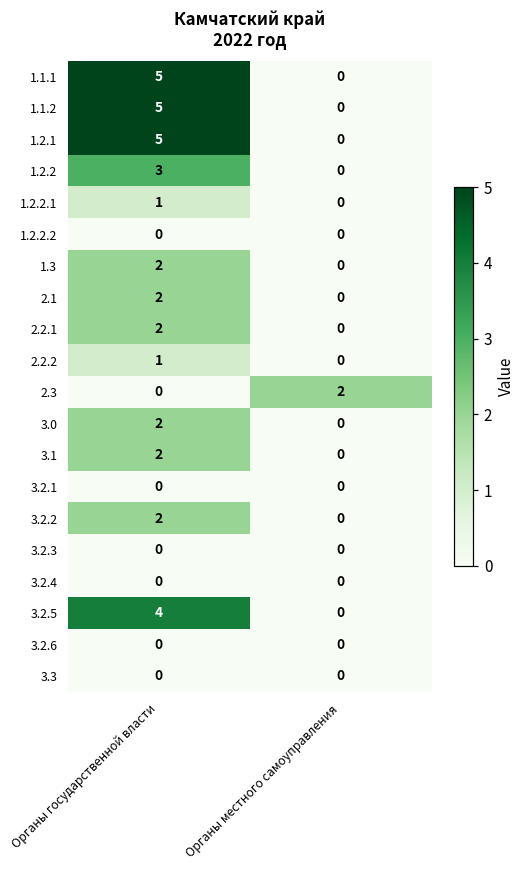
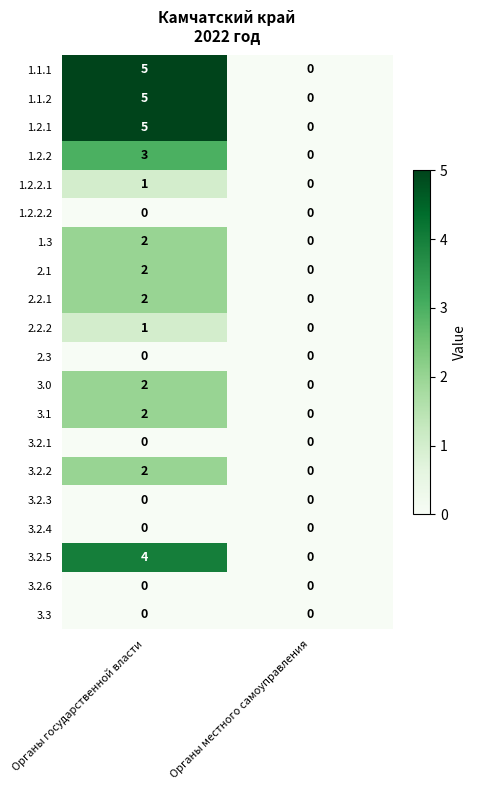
  {
    "1.1.1": {
      "Органы государственной власти": 5,
      "Органы местного самоуправления": 0
    },
    "1.1.2": {
      "Органы государственной власти": 5,
      "Органы местного самоуправления": 0
    },
    "1.2.1": {
      "Органы государственной власти": 5,
      "Органы местного самоуправления": 0
    },
    "1.2.2": {
      "Органы государственной власти": 3,
      "Органы местного самоуправления": 0
    },
    "1.2.2.1": {
      "Органы государственной власти": 1,
      "Органы местного самоуправления": 0
    },
    "1.2.2.2": {
      "Органы государственной власти": 0,
      "Органы местного самоуправления": 0
    },
    "1.3": {
      "Органы государственной власти": 2,
      "Органы местного самоуправления": 0
    },
    "2.1": {
      "Органы государственной власти": 2,
      "Органы местного самоуправления": 0
    },
    "2.2.1": {
      "Органы государственной власти": 2,
      "Органы местного самоуправления": 0
    },
    "2.2.2": {
      "Органы государственной власти": 1,
      "Органы местного самоуправления": 0
    },
    "2.3": {
      "Органы государственной власти": 0,
-     "Органы местного самоуправления": 2
+     "Органы местного самоуправления": 0
    },
    "3.0": {
      "Органы государственной власти": 2,
      "Органы местного самоуправления": 0
    },
    "3.1": {
      "Органы государственной власти": 2,
      "Органы местного самоуправления": 0
    },
    "3.2.1": {
      "Органы государственной власти": 0,
      "Органы местного самоуправления": 0
    },
    "3.2.2": {
      "Органы государственной власти": 2,
      "Органы местного самоуправления": 0
    },
    "3.2.3": {
      "Органы государственной власти": 0,
      "Органы местного самоуправления": 0
    },
    "3.2.4": {
      "Органы государственной власти": 0,
      "Органы местного самоуправления": 0
    },
    "3.2.5": {
      "Органы государственной власти": 4,
      "Органы местного самоуправления": 0
    },
    "3.2.6": {
      "Органы государственной власти": 0,
      "Органы местного самоуправления": 0
    },
    "3.3": {
      "Органы государственной власти": 0,
      "Органы местного самоуправления": 0
    }
  }
